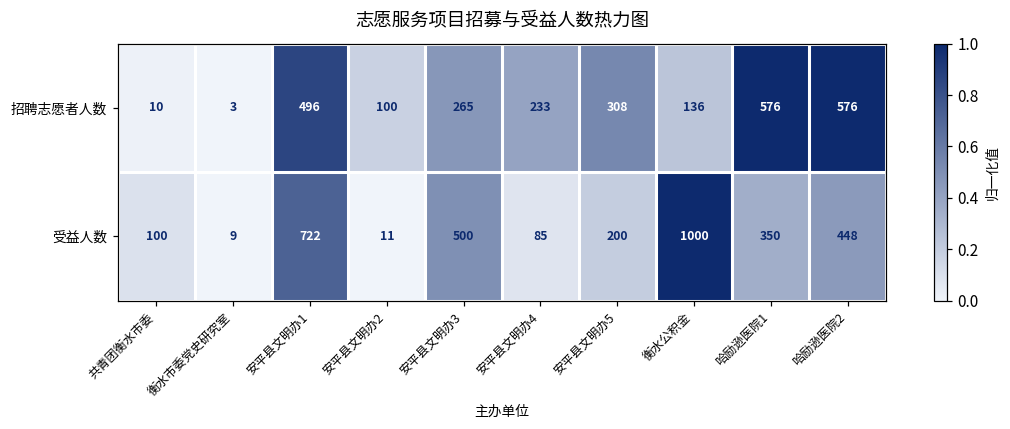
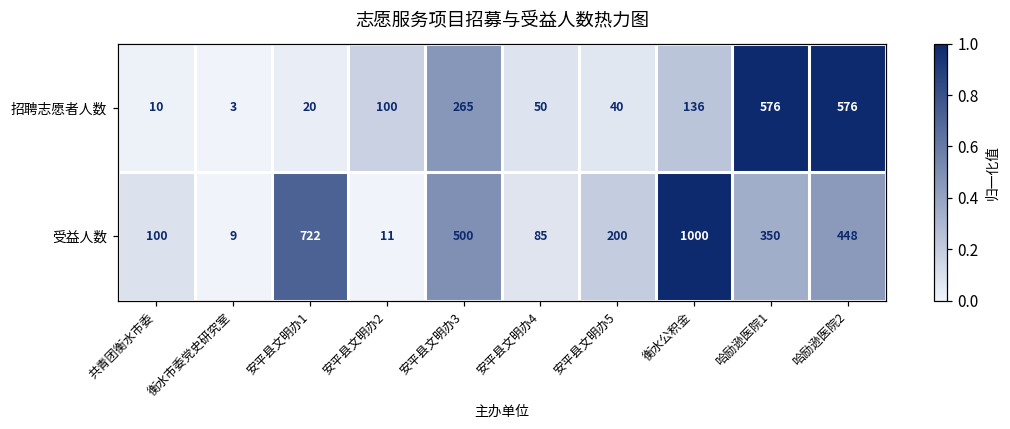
  {
    "招聘志愿者人数": {
      "共青团衡水市委": 10,
      "衡水市委党史研究室": 3,
-     "安平县文明办1": 496,
+     "安平县文明办1": 20,
      "安平县文明办2": 100,
      "安平县文明办3": 265,
-     "安平县文明办4": 233,
-     "安平县文明办5": 308,
+     "安平县文明办4": 50,
+     "安平县文明办5": 40,
      "衡水公积金": 136,
      "哈励逊医院1": 576,
      "哈励逊医院2": 576
    },
    "受益人数": {
      "共青团衡水市委": 100,
      "衡水市委党史研究室": 9,
      "安平县文明办1": 722,
      "安平县文明办2": 11,
      "安平县文明办3": 500,
      "安平县文明办4": 85,
      "安平县文明办5": 200,
      "衡水公积金": 1000,
      "哈励逊医院1": 350,
      "哈励逊医院2": 448
    }
  }
